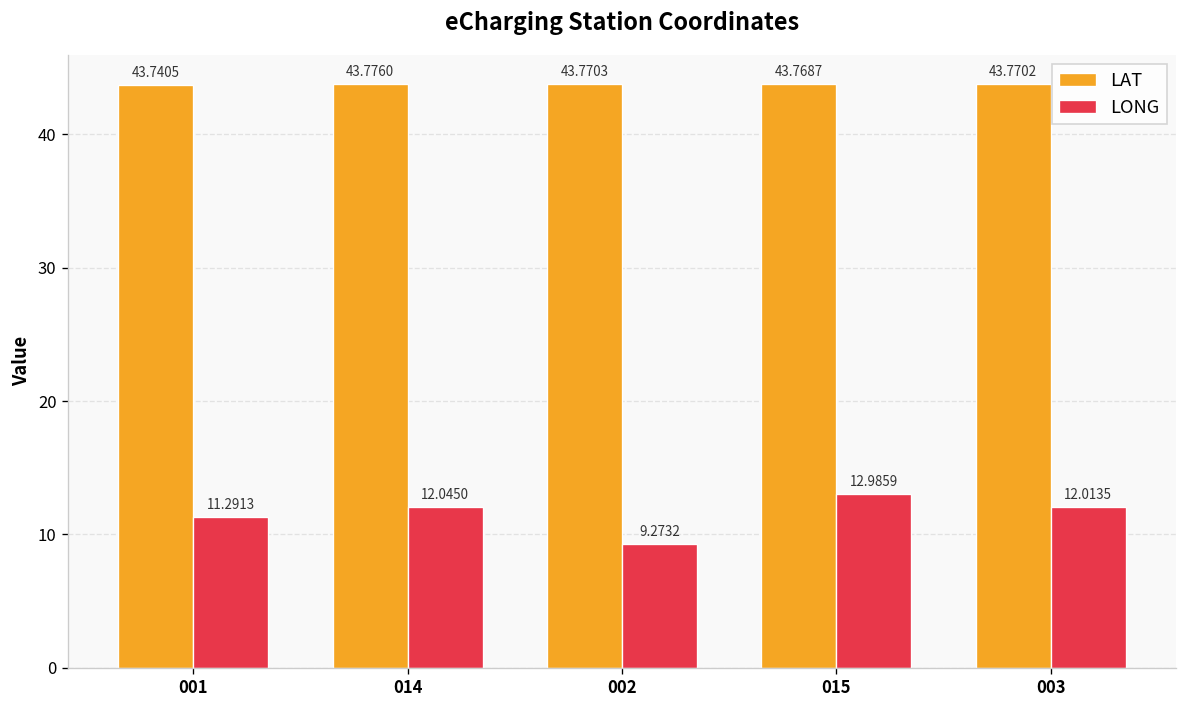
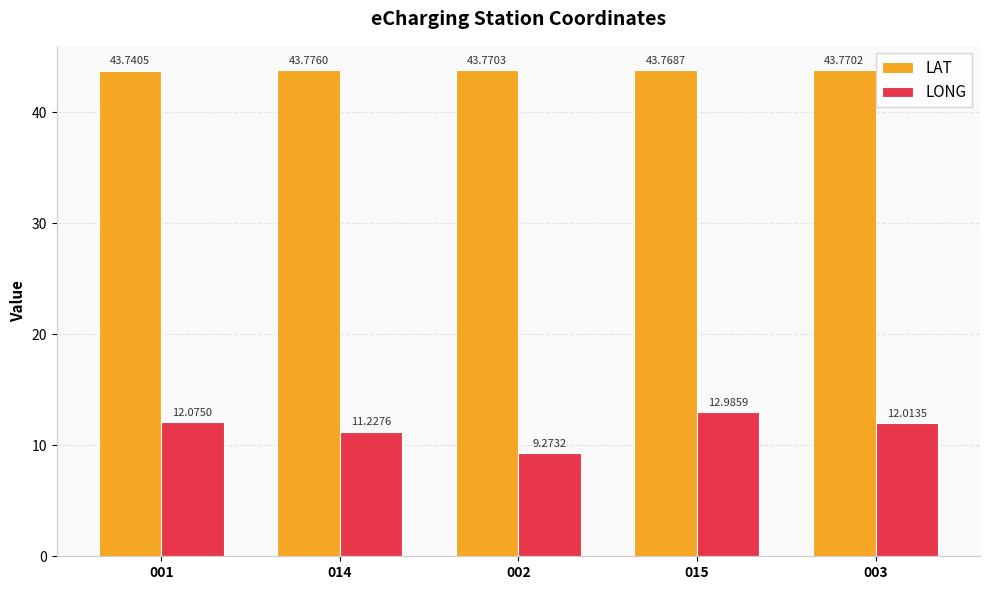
  {
    "LAT": {
      "001": 43.7405,
      "014": 43.7760,
      "002": 43.7703,
      "015": 43.7687,
      "003": 43.7702
    },
    "LONG": {
-     "001": 11.2913,
-     "014": 12.0450,
+     "001": 12.0750,
+     "014": 11.2276,
      "002": 9.2732,
      "015": 12.9859,
      "003": 12.0135
    }
  }
